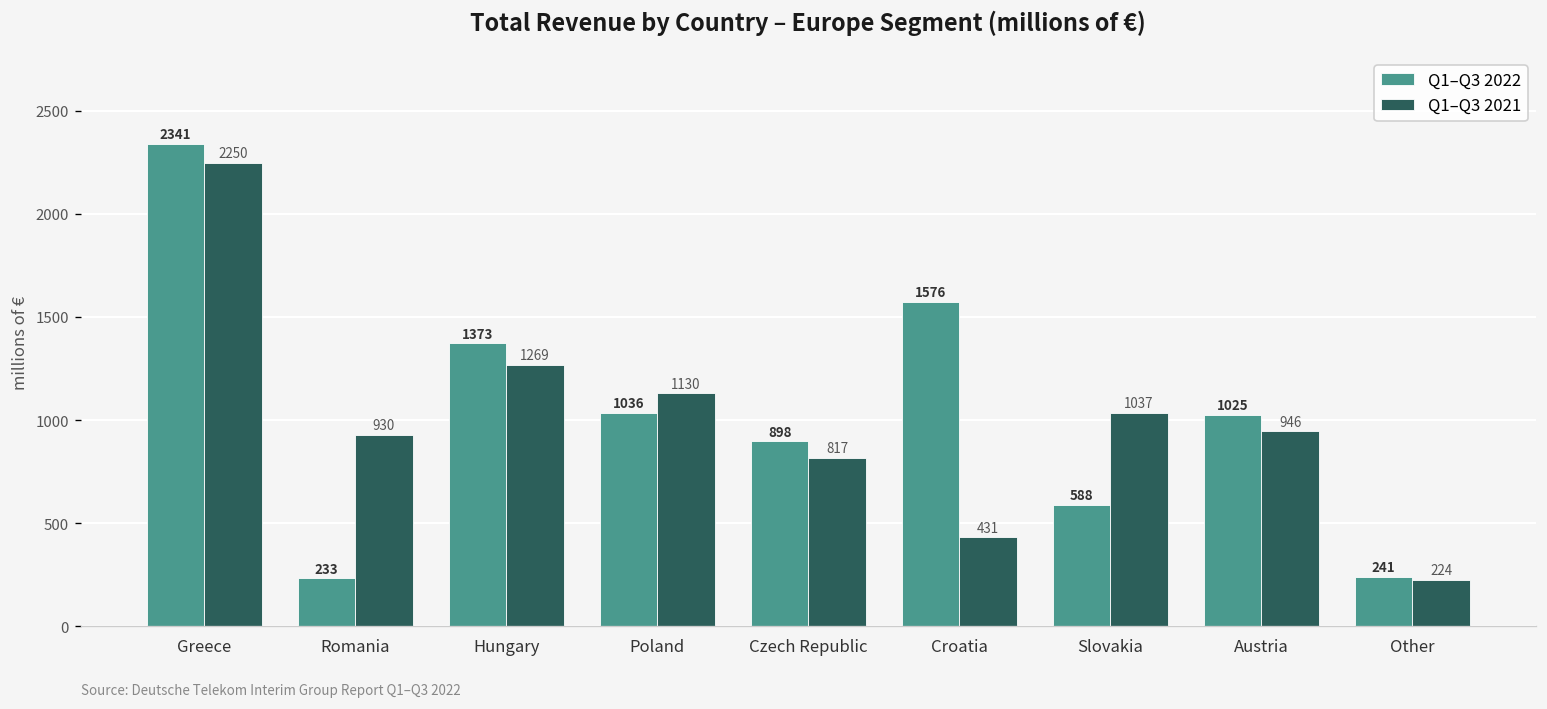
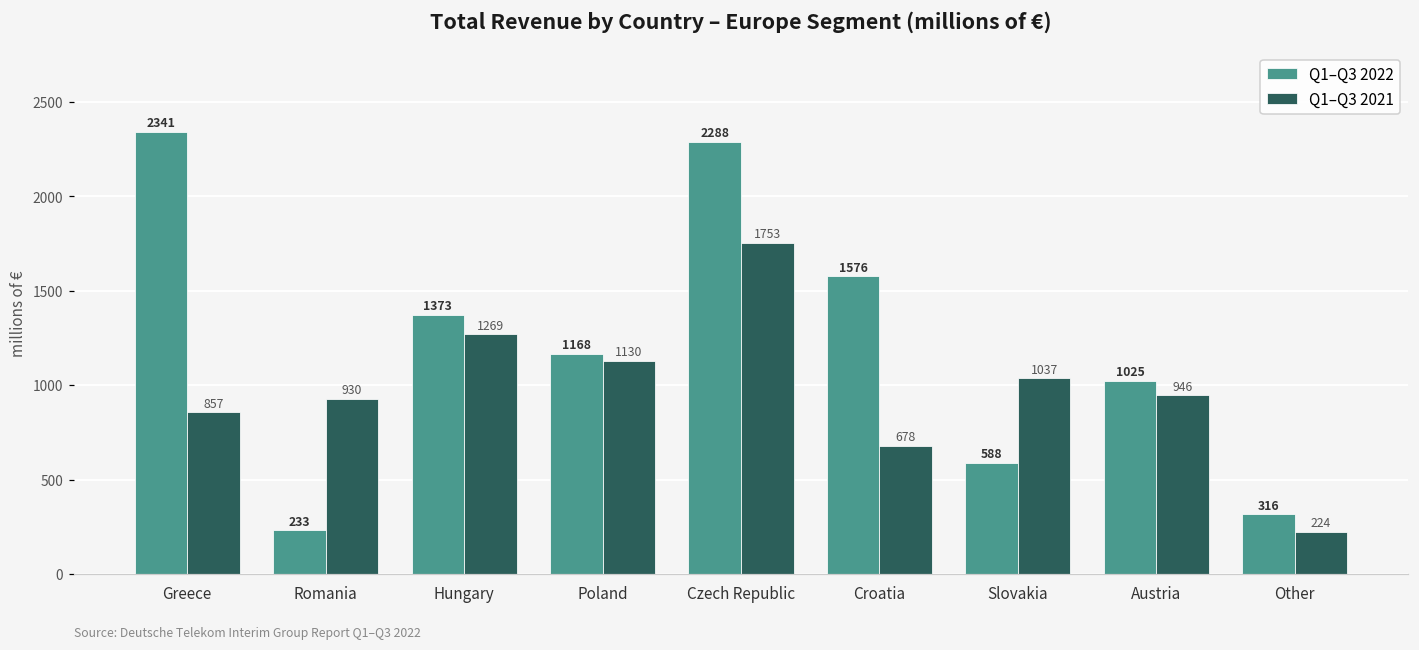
  {
    "Q1–Q3 2022": {
      "Greece": 2341,
      "Romania": 233,
      "Hungary": 1373,
-     "Poland": 1036,
-     "Czech Republic": 898,
+     "Poland": 1168,
+     "Czech Republic": 2288,
      "Croatia": 1576,
      "Slovakia": 588,
      "Austria": 1025,
-     "Other": 241
+     "Other": 316
    },
    "Q1–Q3 2021": {
-     "Greece": 2250,
+     "Greece": 857,
      "Romania": 930,
      "Hungary": 1269,
      "Poland": 1130,
-     "Czech Republic": 817,
-     "Croatia": 431,
+     "Czech Republic": 1753,
+     "Croatia": 678,
      "Slovakia": 1037,
      "Austria": 946,
      "Other": 224
    }
  }
